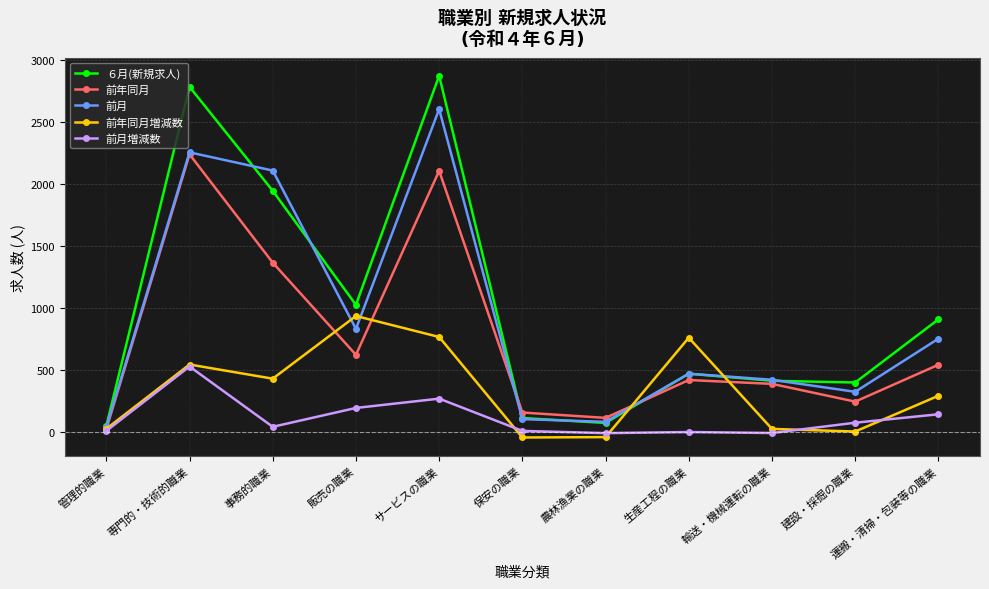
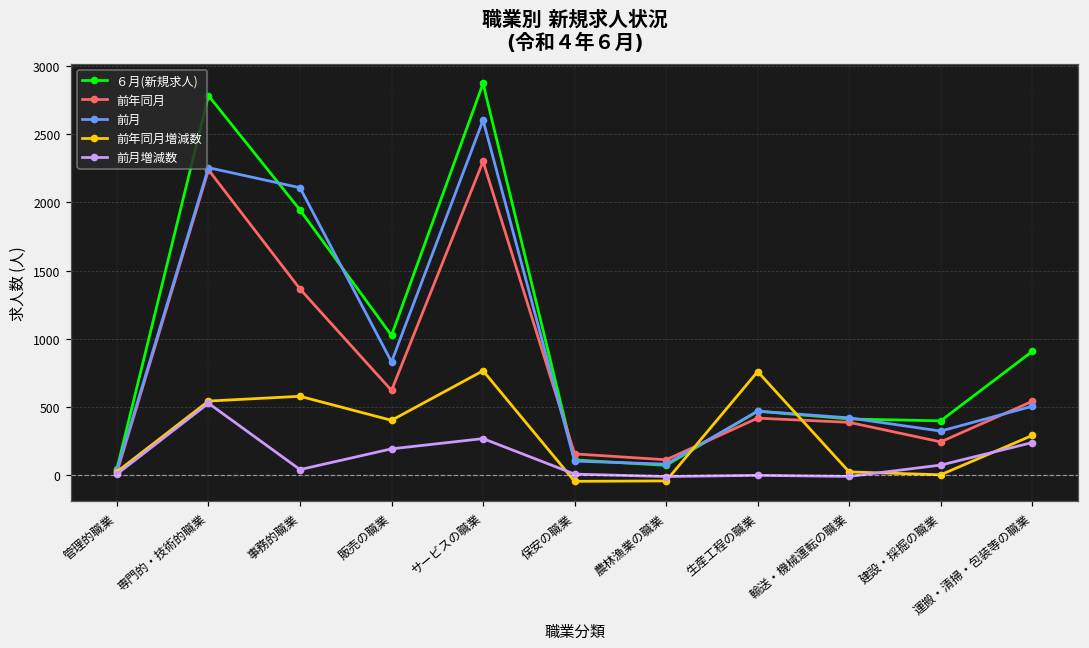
  {
    "６月(新規求人)": {
      "専門的・技術的職業": 2780,
      "事務的職業": 1940,
      "販売の職業": 1030,
      "サービスの職業": 2870,
      "建設・採掘の職業": 400,
      "運搬・清掃・包装等の職業": 910
    },
    "前年同月": {
      "事務的職業": 1370,
      "販売の職業": 620,
-     "サービスの職業": 2110,
+     "サービスの職業": 2300,
      "保安の職業": 160,
      "農林漁業の職業": 110,
      "生産工程の職業": 420,
      "輸送・機械運転の職業": 390,
      "建設・採掘の職業": 250,
      "運搬・清掃・包装等の職業": 540
    },
    "前月": {
      "事務的職業": 2110,
      "販売の職業": 830,
      "サービスの職業": 2600,
      "建設・採掘の職業": 320,
-     "運搬・清掃・包装等の職業": 750
+     "運搬・清掃・包装等の職業": 510
    },
    "前年同月増減数": {
-     "事務的職業": 430,
-     "販売の職業": 940,
+     "事務的職業": 580,
+     "販売の職業": 400,
      "サービスの職業": 770,
      "保安の職業": -40,
      "農林漁業の職業": -40,
      "生産工程の職業": 760,
      "輸送・機械運転の職業": 30,
      "建設・採掘の職業": 0,
      "運搬・清掃・包装等の職業": 290
    },
    "前月増減数": {
      "事務的職業": 40,
      "販売の職業": 190,
      "サービスの職業": 270,
      "保安の職業": 10,
      "農林漁業の職業": -10,
      "生産工程の職業": 0,
      "輸送・機械運転の職業": -10,
      "建設・採掘の職業": 80,
-     "運搬・清掃・包装等の職業": 140
+     "運搬・清掃・包装等の職業": 240
    }
  }
